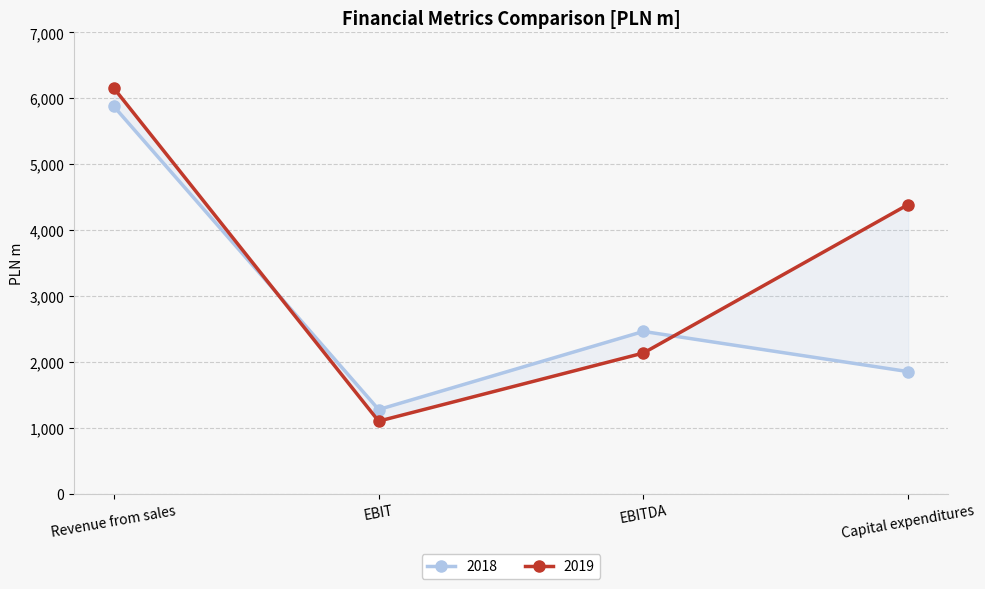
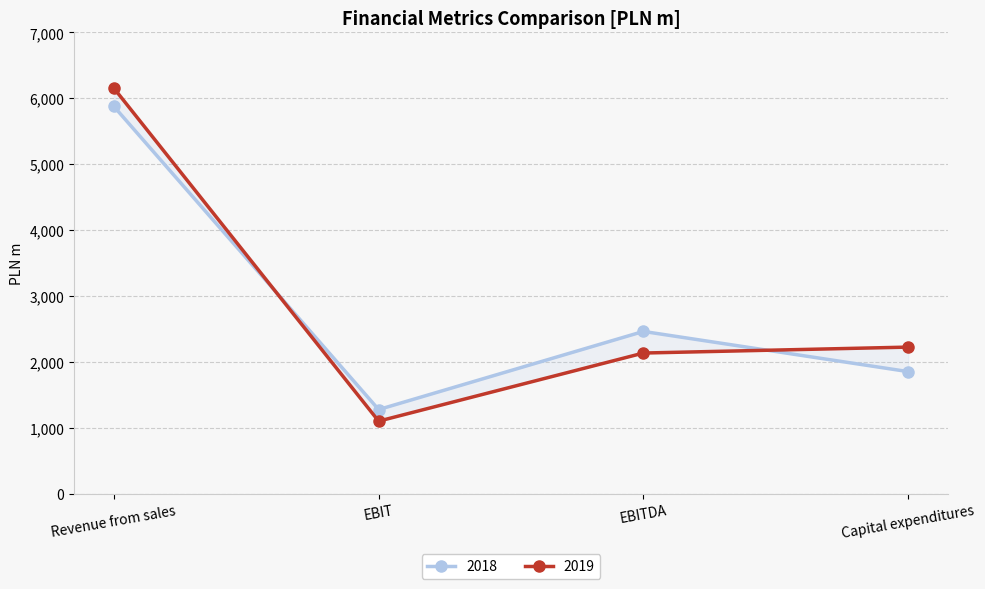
  {
    "2019": {
      "EBIT": "1,100",
      "EBITDA": "2,100",
-     "Capital expenditures": "4,400"
+     "Capital expenditures": "2,200"
    }
  }
